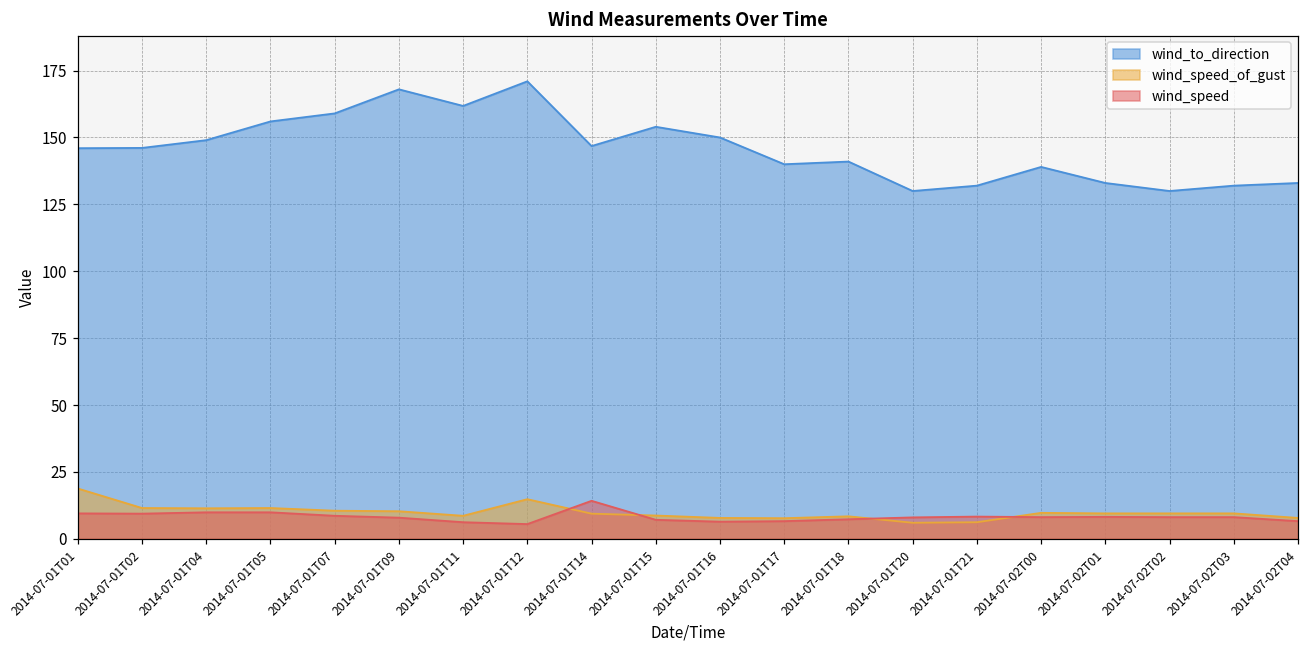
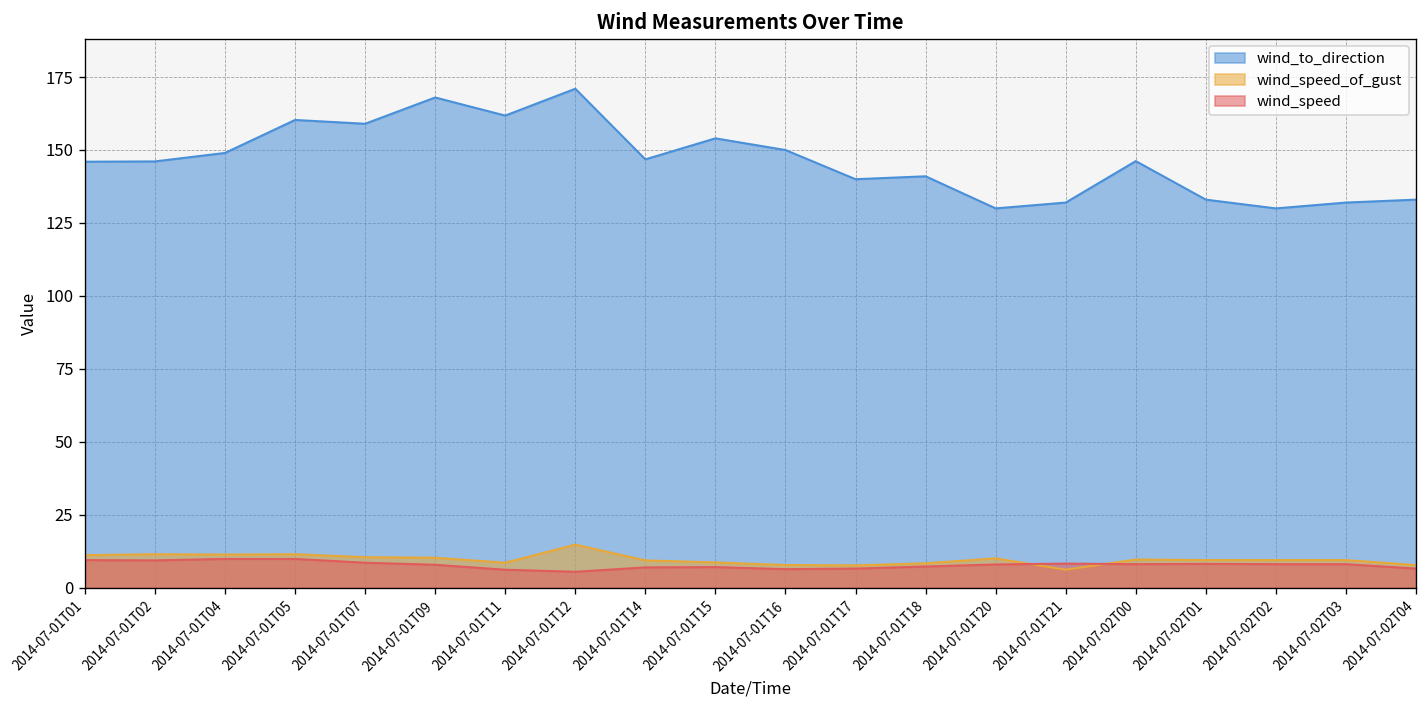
  {
    "wind_to_direction": {
      "2014-07-01T01": 146,
      "2014-07-01T02": 146,
      "2014-07-01T04": 149,
-     "2014-07-01T05": 156,
+     "2014-07-01T05": 160,
      "2014-07-01T07": 159,
      "2014-07-01T09": 168,
      "2014-07-01T11": 162,
      "2014-07-01T12": 171,
      "2014-07-01T14": 147,
      "2014-07-01T15": 154,
      "2014-07-01T16": 150,
      "2014-07-01T17": 140,
      "2014-07-01T18": 141,
      "2014-07-01T20": 130,
      "2014-07-01T21": 132,
-     "2014-07-02T00": 139,
+     "2014-07-02T00": 146,
      "2014-07-02T01": 133,
      "2014-07-02T02": 130,
      "2014-07-02T03": 132,
      "2014-07-02T04": 133
    },
    "wind_speed_of_gust": {
-     "2014-07-01T01": 19,
+     "2014-07-01T01": 11,
      "2014-07-01T02": 12,
      "2014-07-01T04": 11,
      "2014-07-01T05": 12,
      "2014-07-01T07": 11,
      "2014-07-01T09": 10,
      "2014-07-01T11": 9,
      "2014-07-01T12": 15,
      "2014-07-01T14": 9,
      "2014-07-01T15": 9,
      "2014-07-01T16": 8,
      "2014-07-01T17": 8,
      "2014-07-01T18": 8,
-     "2014-07-01T20": 6,
+     "2014-07-01T20": 10,
      "2014-07-01T21": 6,
      "2014-07-02T00": 10,
      "2014-07-02T01": 10,
      "2014-07-02T02": 10,
      "2014-07-02T03": 10,
      "2014-07-02T04": 8
    },
    "wind_speed": {
      "2014-07-01T01": 10,
      "2014-07-01T02": 9,
      "2014-07-01T04": 10,
      "2014-07-01T05": 10,
      "2014-07-01T07": 9,
      "2014-07-01T09": 8,
      "2014-07-01T11": 6,
      "2014-07-01T12": 6,
-     "2014-07-01T14": 14,
+     "2014-07-01T14": 7,
      "2014-07-01T15": 7,
      "2014-07-01T16": 6,
      "2014-07-01T17": 7,
      "2014-07-01T18": 7,
      "2014-07-01T20": 8,
      "2014-07-01T21": 8,
      "2014-07-02T00": 8,
      "2014-07-02T01": 8,
      "2014-07-02T02": 8,
      "2014-07-02T03": 8,
      "2014-07-02T04": 7
    }
  }
